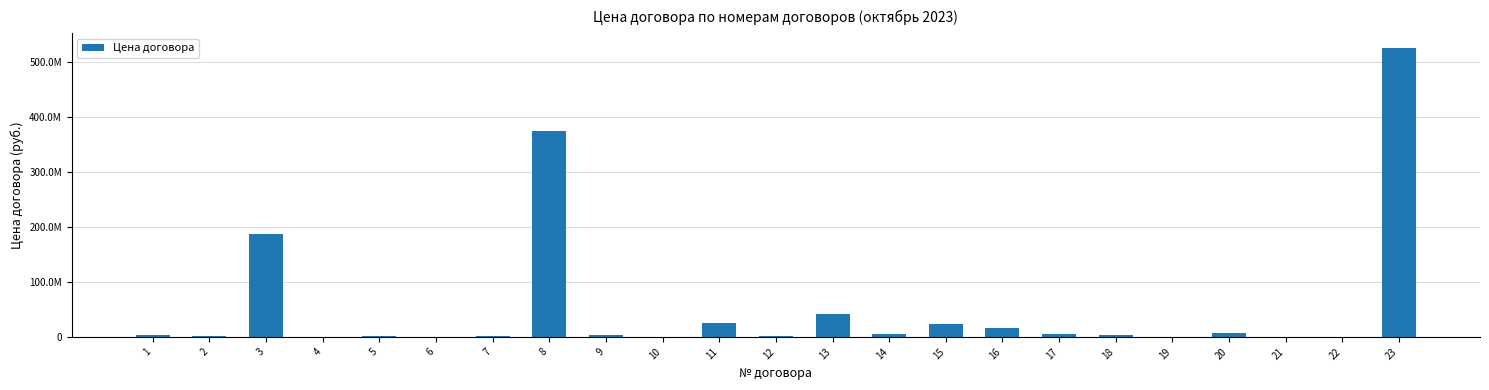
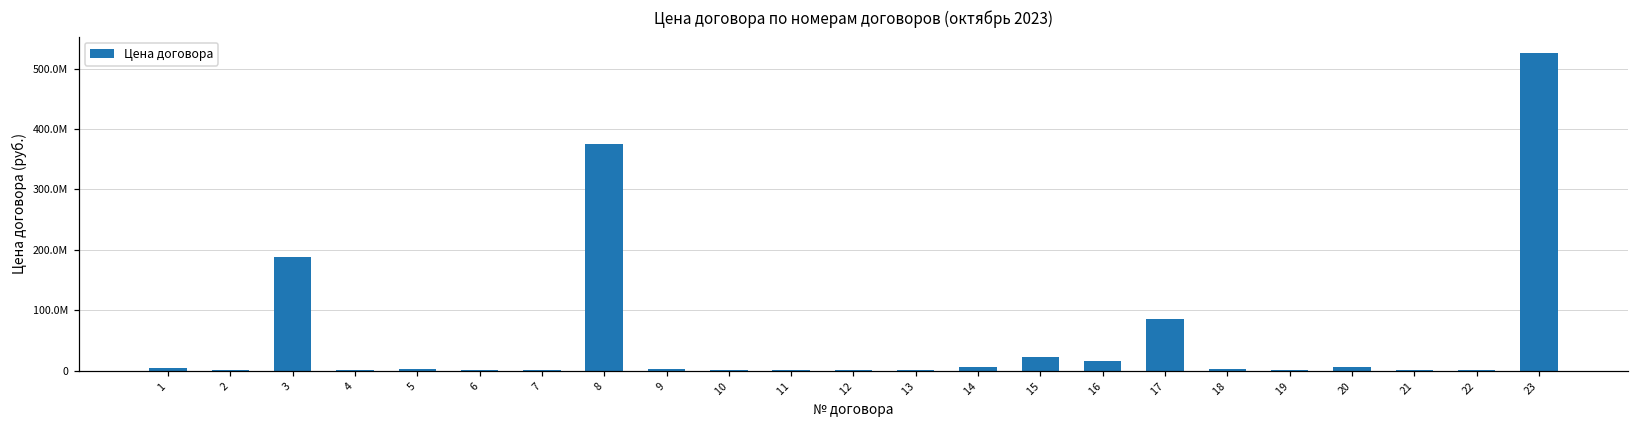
  {
    "3": 190000000,
    "8": 380000000,
-   "11": 30000000,
-   "13": 40000000,
+   "11": 0,
+   "13": 0,
    "14": 10000000,
    "15": 20000000,
    "16": 20000000,
-   "17": 10000000,
+   "17": 90000000,
    "20": 10000000,
    "23": 530000000
  }
